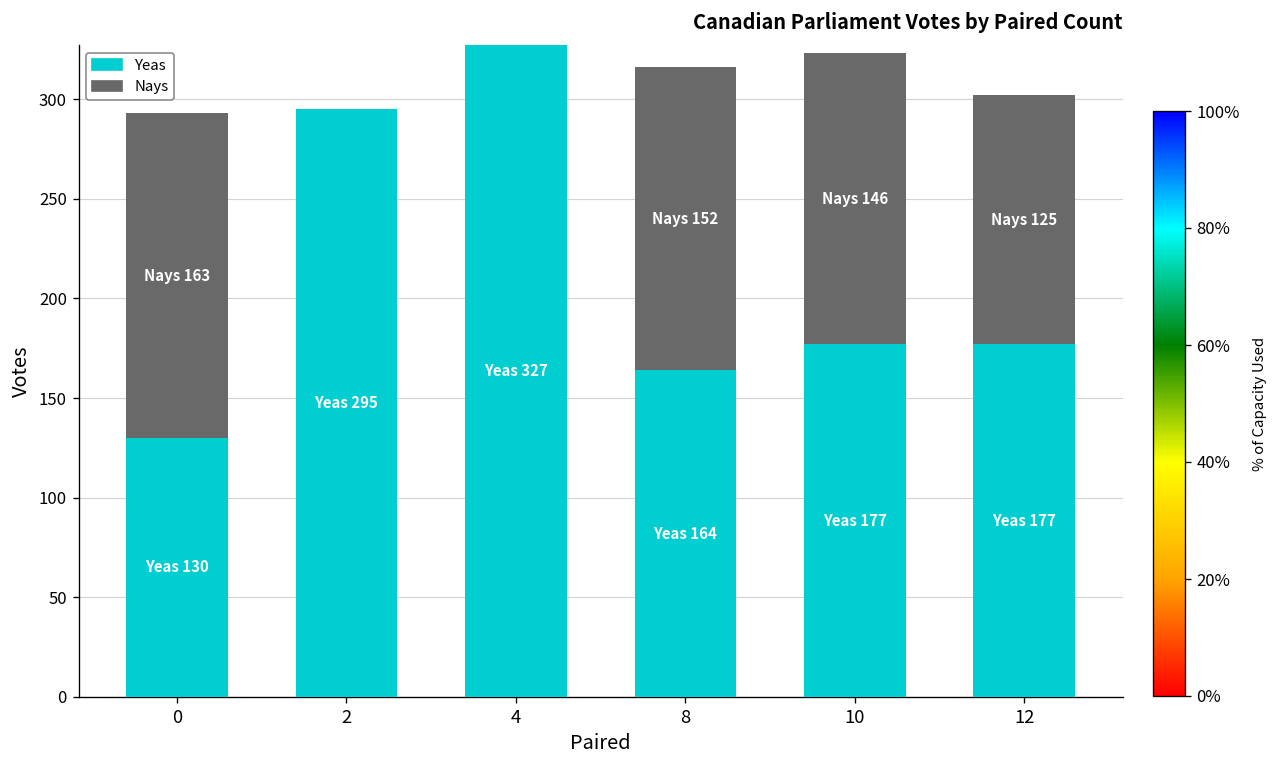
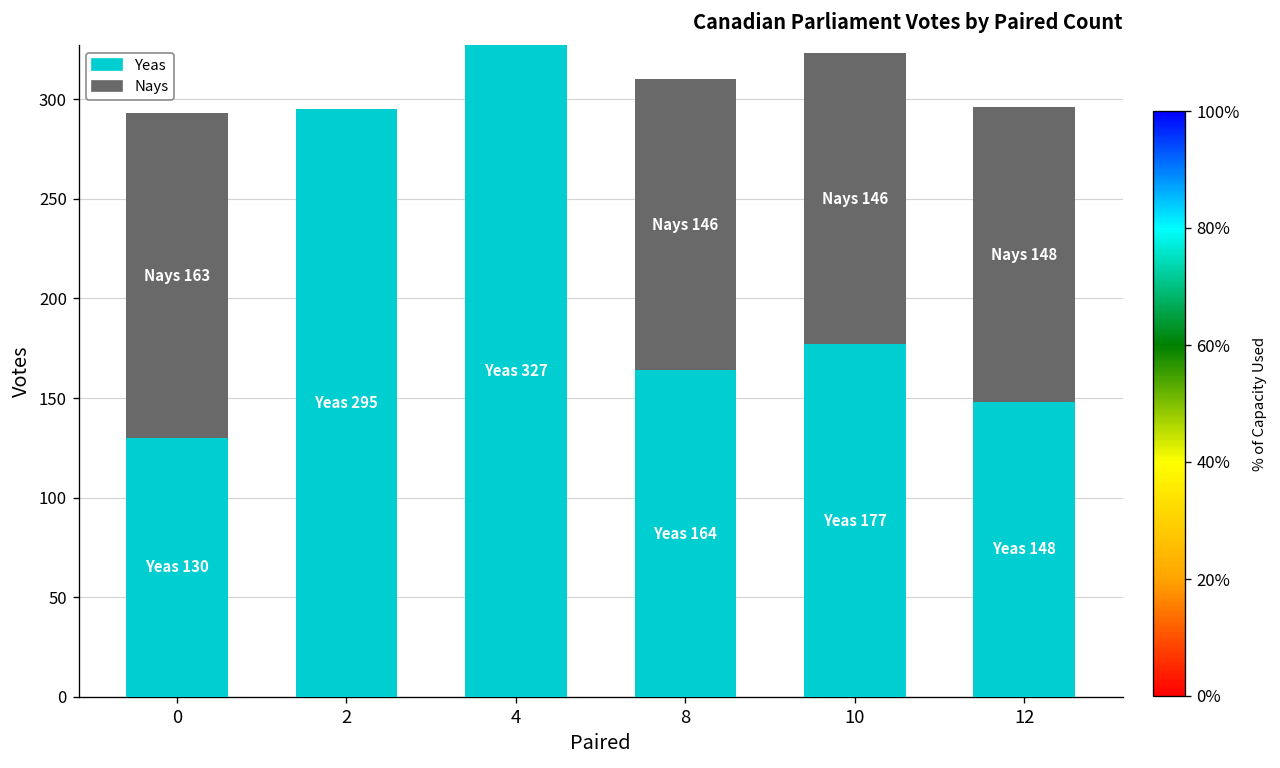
  {
    "Yeas": {
      "0": 130,
      "2": 295,
      "4": 327,
      "8": 164,
      "10": 177,
-     "12": 177
+     "12": 148
    },
    "Nays": {
      "0": 163,
-     "8": 152,
+     "8": 146,
      "10": 146,
-     "12": 125
+     "12": 148
    }
  }
